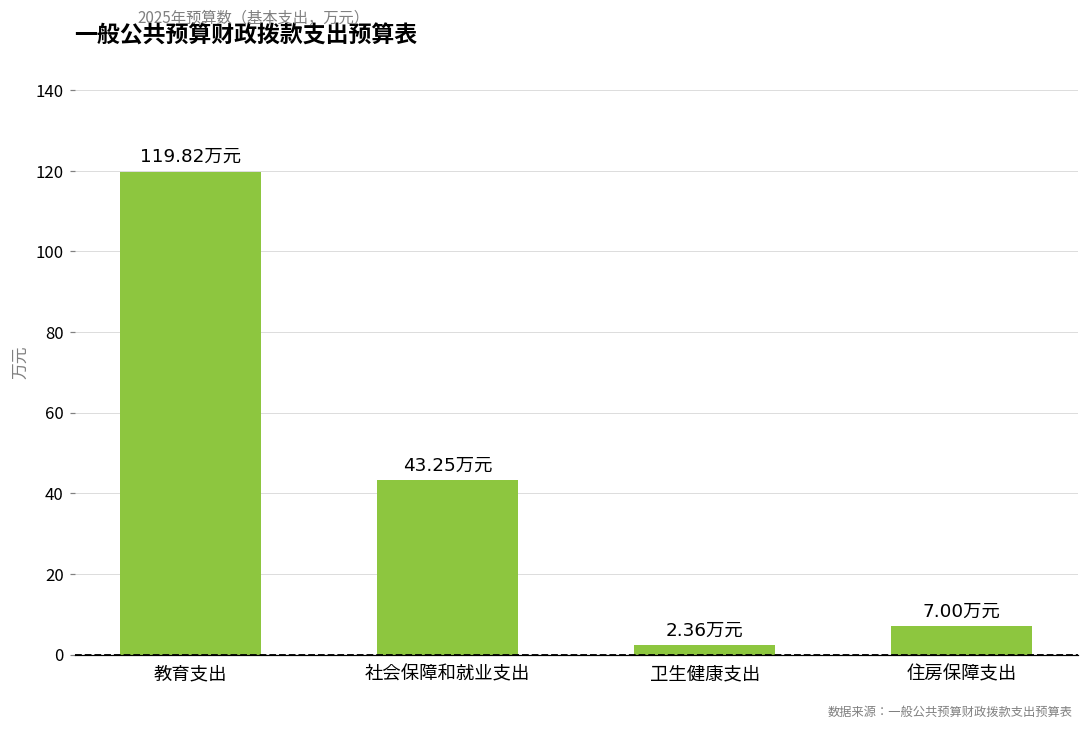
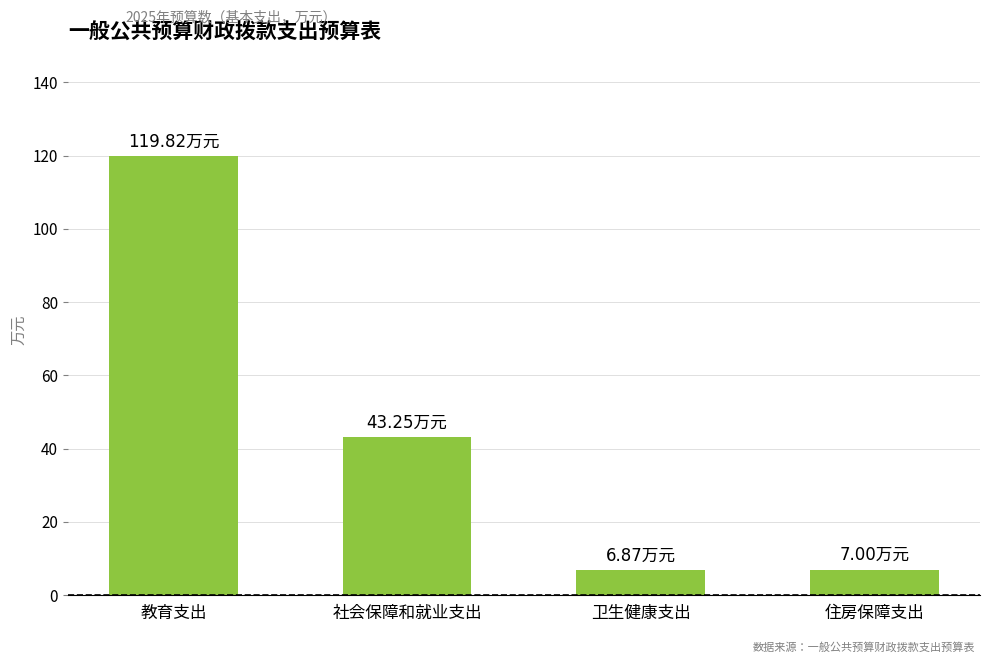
  {
    "教育支出": 119.82,
    "社会保障和就业支出": 43.25,
-   "卫生健康支出": 2.36,
+   "卫生健康支出": 6.87,
    "住房保障支出": 7.00
  }
